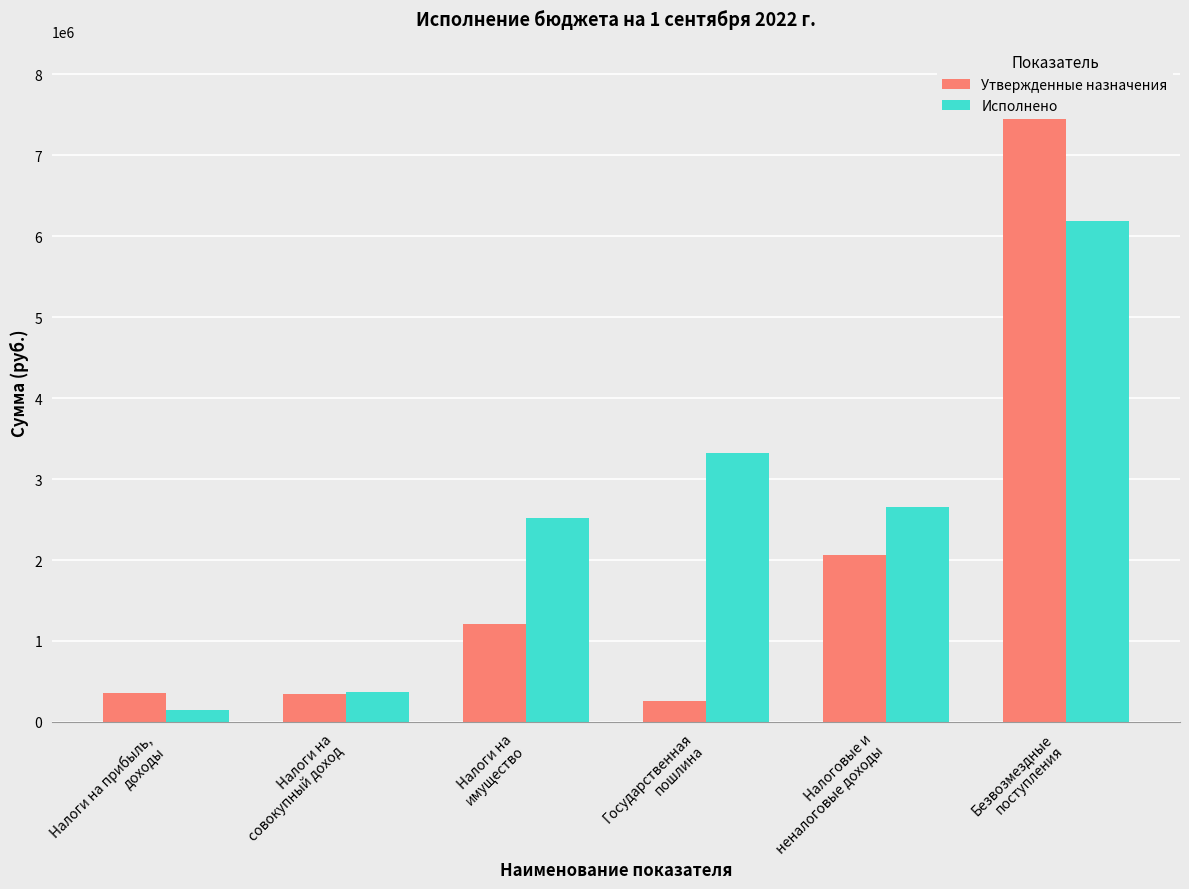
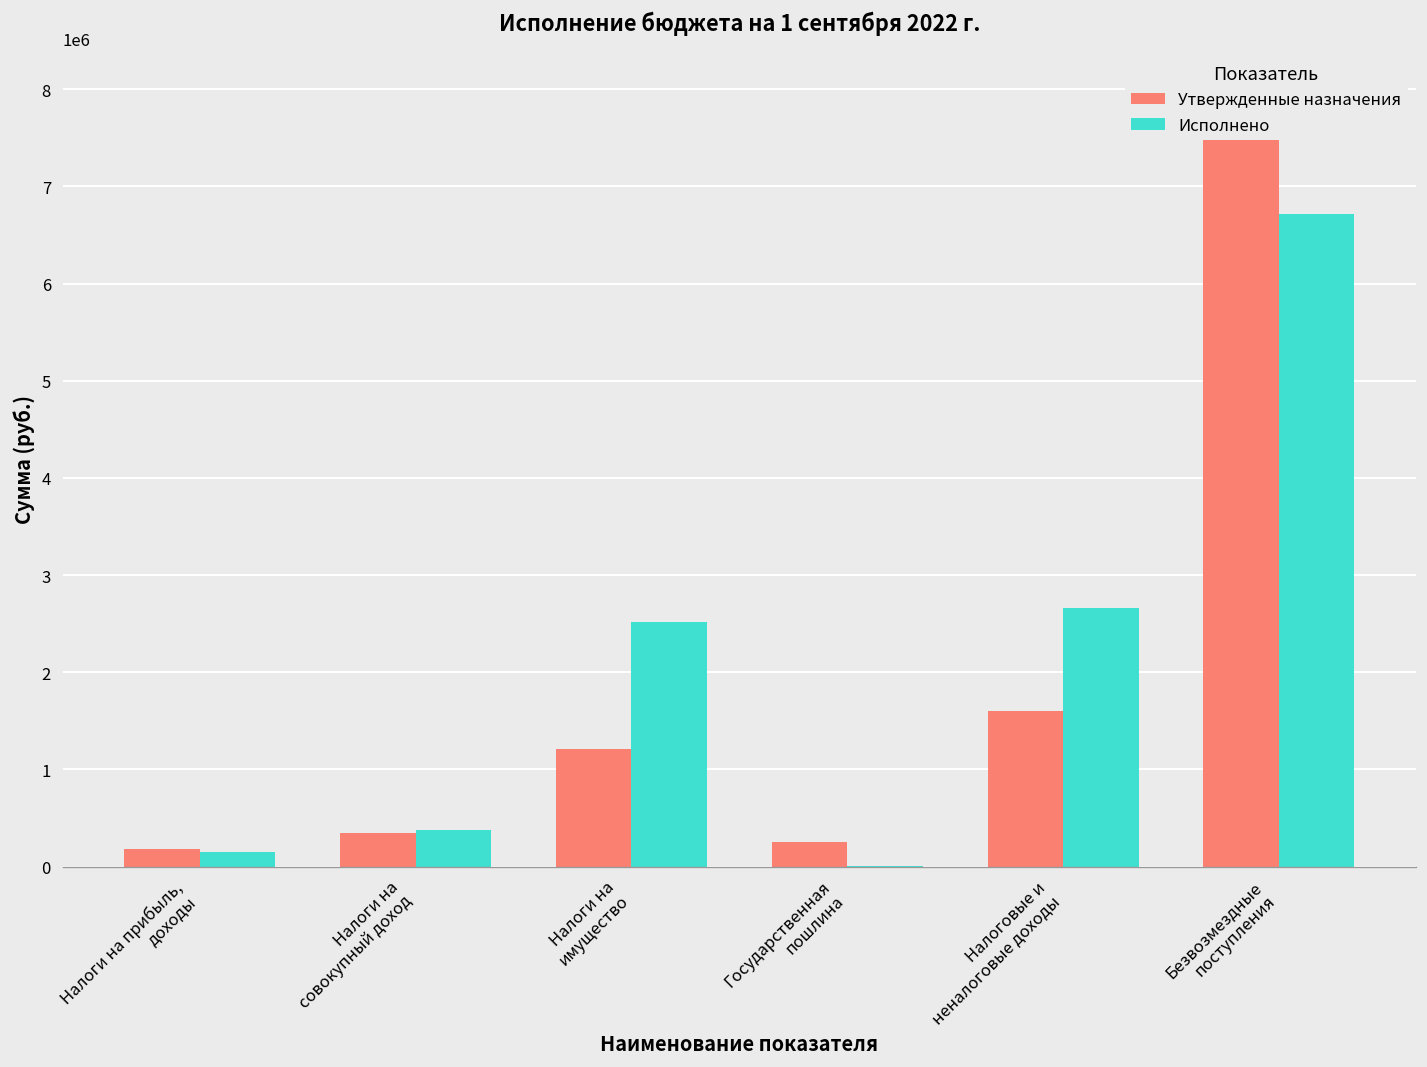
  {
    "Утвержденные назначения": {
-     "Налоги на прибыль, доходы": 400000,
+     "Налоги на прибыль, доходы": 200000,
      "Налоги на совокупный доход": 300000,
      "Налоги на имущество": 1200000,
      "Государственная пошлина": 300000,
-     "Налоговые и неналоговые доходы": 2100000
+     "Налоговые и неналоговые доходы": 1600000
    },
    "Исполнено": {
      "Налоги на прибыль, доходы": 100000,
      "Налоги на совокупный доход": 400000,
      "Налоги на имущество": 2500000,
-     "Государственная пошлина": 3300000,
+     "Государственная пошлина": 0,
      "Налоговые и неналоговые доходы": 2700000,
-     "Безвозмездные поступления": 6200000
+     "Безвозмездные поступления": 6700000
    }
  }
